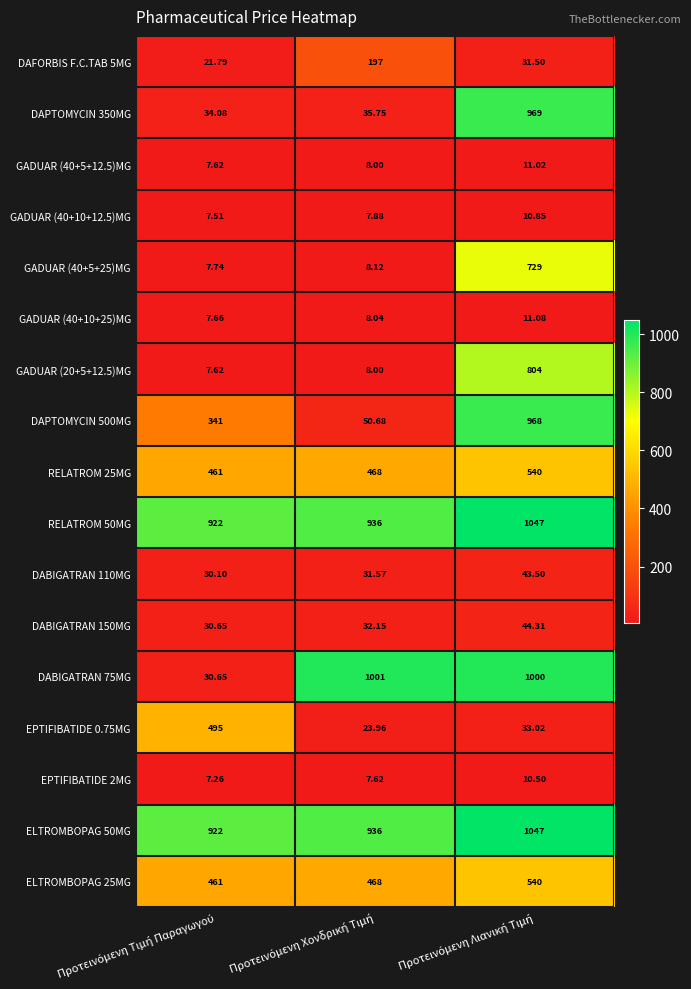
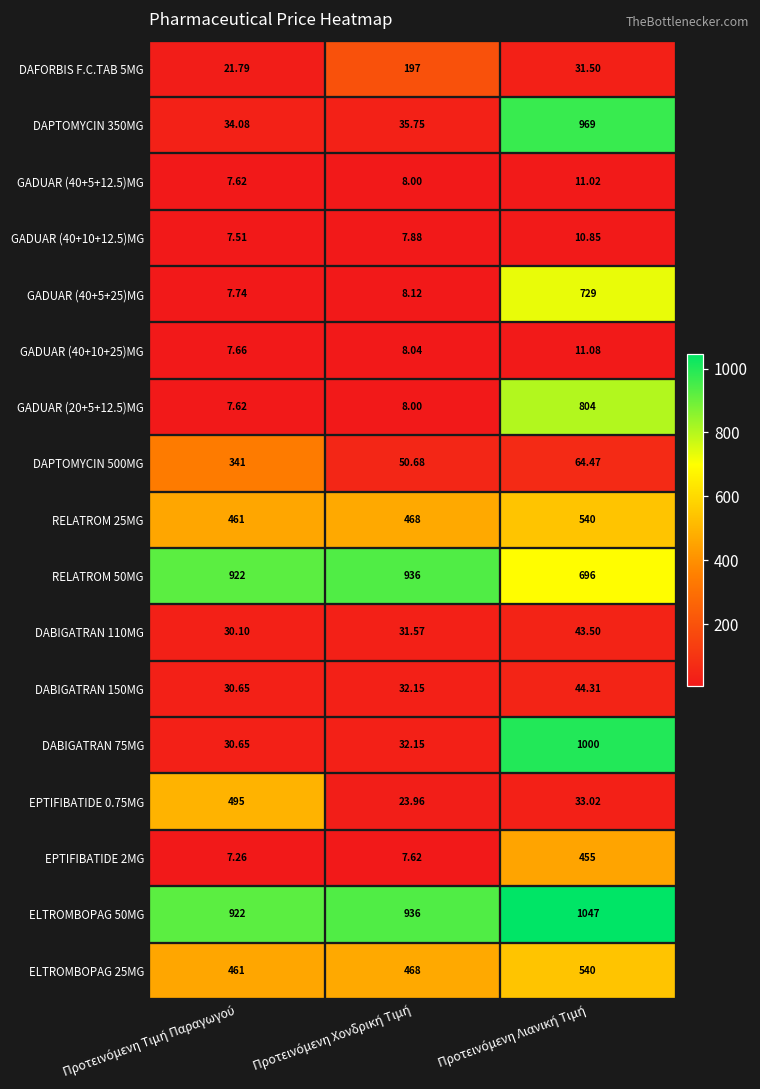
  {
    "DAFORBIS F.C.TAB 5MG": {
      "Προτεινόμενη Τιμή Παραγωγού": 21.79,
      "Προτεινόμενη Χονδρική Τιμή": 197,
      "Προτεινόμενη Λιανική Τιμή": 31.50
    },
    "DAPTOMYCIN 350MG": {
      "Προτεινόμενη Τιμή Παραγωγού": 34.08,
      "Προτεινόμενη Χονδρική Τιμή": 35.75,
      "Προτεινόμενη Λιανική Τιμή": 969
    },
    "GADUAR (40+5+12.5)MG": {
      "Προτεινόμενη Τιμή Παραγωγού": 7.62,
      "Προτεινόμενη Χονδρική Τιμή": 8.00,
      "Προτεινόμενη Λιανική Τιμή": 11.02
    },
    "GADUAR (40+10+12.5)MG": {
      "Προτεινόμενη Τιμή Παραγωγού": 7.51,
      "Προτεινόμενη Χονδρική Τιμή": 7.88,
      "Προτεινόμενη Λιανική Τιμή": 10.85
    },
    "GADUAR (40+5+25)MG": {
      "Προτεινόμενη Τιμή Παραγωγού": 7.74,
      "Προτεινόμενη Χονδρική Τιμή": 8.12,
      "Προτεινόμενη Λιανική Τιμή": 729
    },
    "GADUAR (40+10+25)MG": {
      "Προτεινόμενη Τιμή Παραγωγού": 7.66,
      "Προτεινόμενη Χονδρική Τιμή": 8.04,
      "Προτεινόμενη Λιανική Τιμή": 11.08
    },
    "GADUAR (20+5+12.5)MG": {
      "Προτεινόμενη Τιμή Παραγωγού": 7.62,
      "Προτεινόμενη Χονδρική Τιμή": 8.00,
      "Προτεινόμενη Λιανική Τιμή": 804
    },
    "DAPTOMYCIN 500MG": {
      "Προτεινόμενη Τιμή Παραγωγού": 341,
      "Προτεινόμενη Χονδρική Τιμή": 50.68,
-     "Προτεινόμενη Λιανική Τιμή": 968
+     "Προτεινόμενη Λιανική Τιμή": 64.47
    },
    "RELATROM 25MG": {
      "Προτεινόμενη Τιμή Παραγωγού": 461,
      "Προτεινόμενη Χονδρική Τιμή": 468,
      "Προτεινόμενη Λιανική Τιμή": 540
    },
    "RELATROM 50MG": {
      "Προτεινόμενη Τιμή Παραγωγού": 922,
      "Προτεινόμενη Χονδρική Τιμή": 936,
-     "Προτεινόμενη Λιανική Τιμή": 1047
+     "Προτεινόμενη Λιανική Τιμή": 696
    },
    "DABIGATRAN 110MG": {
      "Προτεινόμενη Τιμή Παραγωγού": 30.10,
      "Προτεινόμενη Χονδρική Τιμή": 31.57,
      "Προτεινόμενη Λιανική Τιμή": 43.50
    },
    "DABIGATRAN 150MG": {
      "Προτεινόμενη Τιμή Παραγωγού": 30.65,
      "Προτεινόμενη Χονδρική Τιμή": 32.15,
      "Προτεινόμενη Λιανική Τιμή": 44.31
    },
    "DABIGATRAN 75MG": {
      "Προτεινόμενη Τιμή Παραγωγού": 30.65,
-     "Προτεινόμενη Χονδρική Τιμή": 1001,
+     "Προτεινόμενη Χονδρική Τιμή": 32.15,
      "Προτεινόμενη Λιανική Τιμή": 1000
    },
    "EPTIFIBATIDE 0.75MG": {
      "Προτεινόμενη Τιμή Παραγωγού": 495,
      "Προτεινόμενη Χονδρική Τιμή": 23.96,
      "Προτεινόμενη Λιανική Τιμή": 33.02
    },
    "EPTIFIBATIDE 2MG": {
      "Προτεινόμενη Τιμή Παραγωγού": 7.26,
      "Προτεινόμενη Χονδρική Τιμή": 7.62,
-     "Προτεινόμενη Λιανική Τιμή": 10.50
+     "Προτεινόμενη Λιανική Τιμή": 455
    },
    "ELTROMBOPAG 50MG": {
      "Προτεινόμενη Τιμή Παραγωγού": 922,
      "Προτεινόμενη Χονδρική Τιμή": 936,
      "Προτεινόμενη Λιανική Τιμή": 1047
    },
    "ELTROMBOPAG 25MG": {
      "Προτεινόμενη Τιμή Παραγωγού": 461,
      "Προτεινόμενη Χονδρική Τιμή": 468,
      "Προτεινόμενη Λιανική Τιμή": 540
    }
  }
